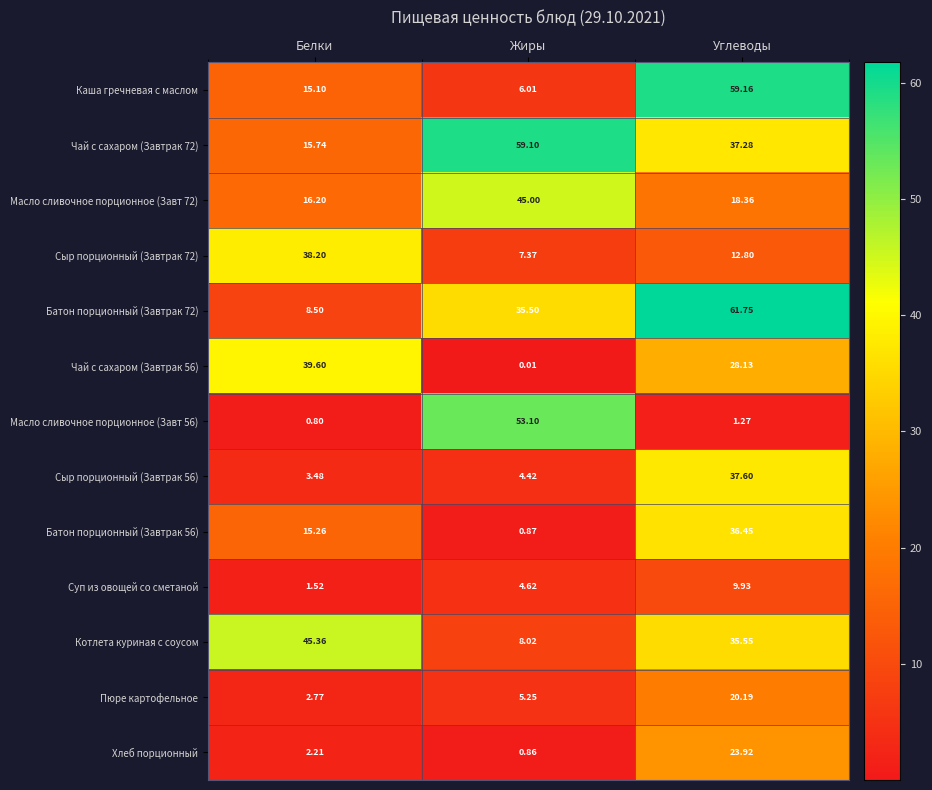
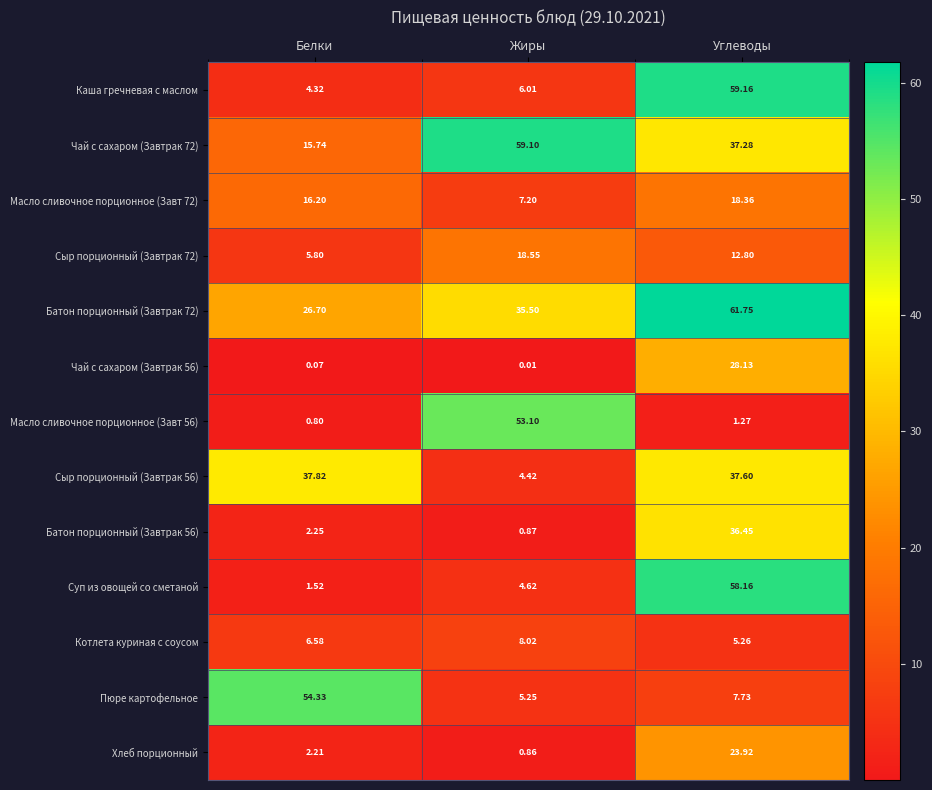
  {
    "Каша гречневая с маслом": {
-     "Белки": 15.10,
+     "Белки": 4.32,
      "Жиры": 6.01,
      "Углеводы": 59.16
    },
    "Чай с сахаром (Завтрак 72)": {
      "Белки": 15.74,
      "Жиры": 59.10,
      "Углеводы": 37.28
    },
    "Масло сливочное порционное (Завт 72)": {
      "Белки": 16.20,
-     "Жиры": 45.00,
+     "Жиры": 7.20,
      "Углеводы": 18.36
    },
    "Сыр порционный (Завтрак 72)": {
-     "Белки": 38.20,
-     "Жиры": 7.37,
+     "Белки": 5.80,
+     "Жиры": 18.55,
      "Углеводы": 12.80
    },
    "Батон порционный (Завтрак 72)": {
-     "Белки": 8.50,
+     "Белки": 26.70,
      "Жиры": 35.50,
      "Углеводы": 61.75
    },
    "Чай с сахаром (Завтрак 56)": {
-     "Белки": 39.60,
+     "Белки": 0.07,
      "Жиры": 0.01,
      "Углеводы": 28.13
    },
    "Масло сливочное порционное (Завт 56)": {
      "Белки": 0.80,
      "Жиры": 53.10,
      "Углеводы": 1.27
    },
    "Сыр порционный (Завтрак 56)": {
-     "Белки": 3.48,
+     "Белки": 37.82,
      "Жиры": 4.42,
      "Углеводы": 37.60
    },
    "Батон порционный (Завтрак 56)": {
-     "Белки": 15.26,
+     "Белки": 2.25,
      "Жиры": 0.87,
      "Углеводы": 36.45
    },
    "Суп из овощей со сметаной": {
      "Белки": 1.52,
      "Жиры": 4.62,
-     "Углеводы": 9.93
+     "Углеводы": 58.16
    },
    "Котлета куриная с соусом": {
-     "Белки": 45.36,
+     "Белки": 6.58,
      "Жиры": 8.02,
-     "Углеводы": 35.55
+     "Углеводы": 5.26
    },
    "Пюре картофельное": {
-     "Белки": 2.77,
+     "Белки": 54.33,
      "Жиры": 5.25,
-     "Углеводы": 20.19
+     "Углеводы": 7.73
    },
    "Хлеб порционный": {
      "Белки": 2.21,
      "Жиры": 0.86,
      "Углеводы": 23.92
    }
  }
